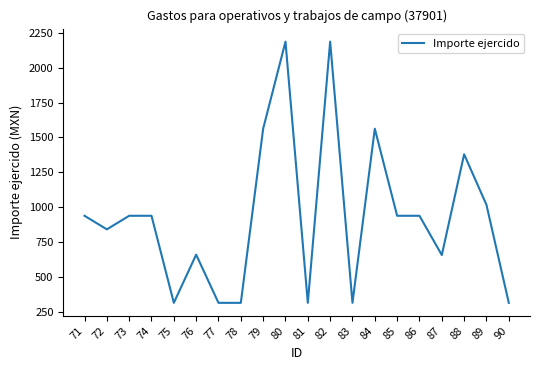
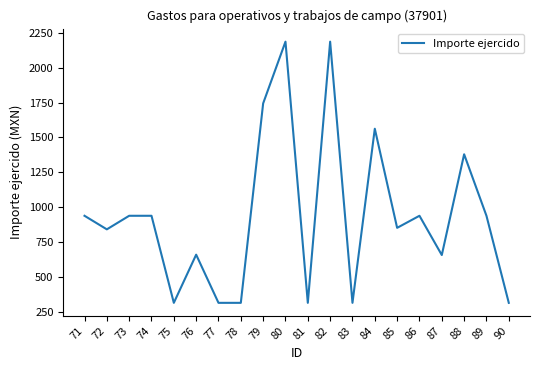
  {
    "71": 940,
    "72": 840,
    "73": 940,
    "74": 940,
    "75": 310,
    "76": 660,
    "77": 310,
    "78": 310,
-   "79": 1560,
+   "79": 1740,
    "80": 2190,
    "81": 310,
    "82": 2190,
    "83": 310,
    "84": 1560,
-   "85": 940,
+   "85": 850,
    "86": 940,
    "87": 660,
    "88": 1380,
-   "89": 1020,
+   "89": 940,
    "90": 310
  }
